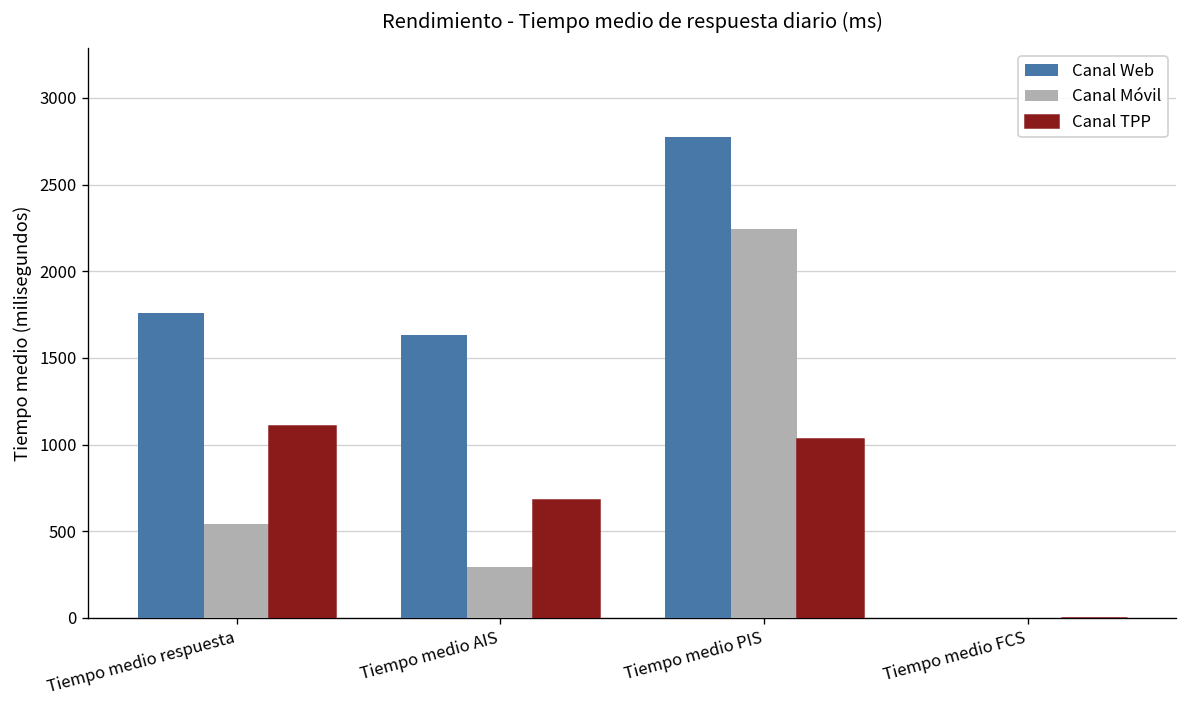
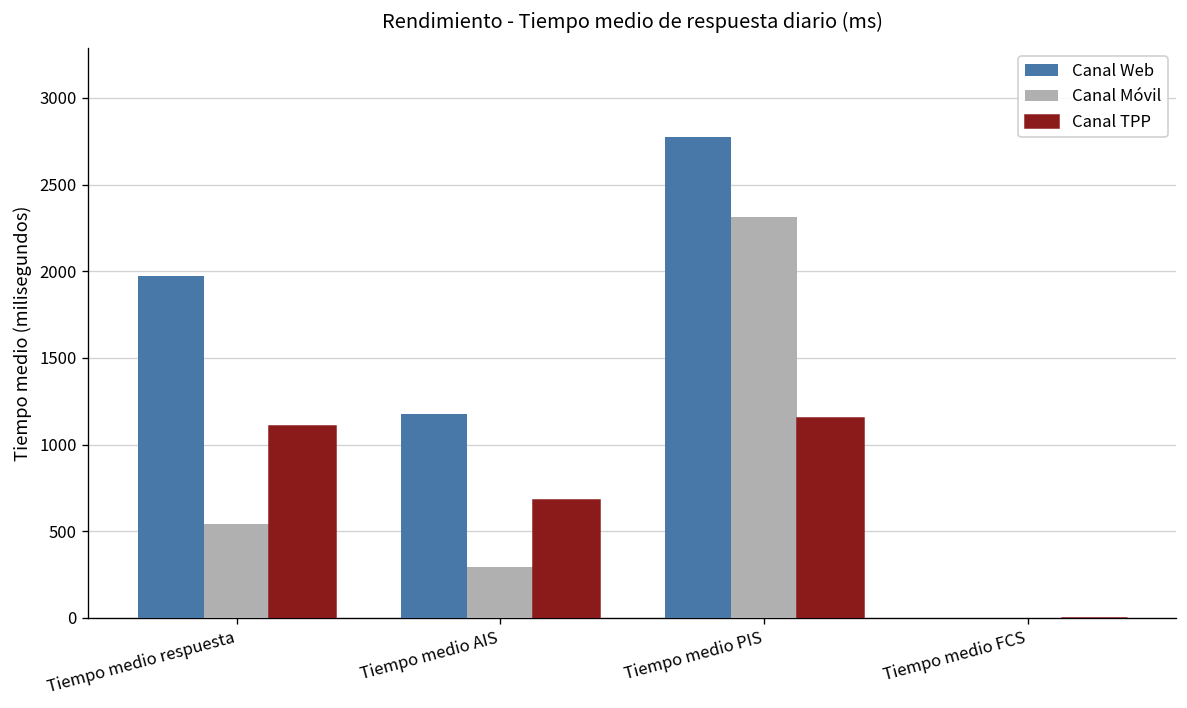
  {
    "Canal Web": {
-     "Tiempo medio respuesta": 1760,
-     "Tiempo medio AIS": 1640,
+     "Tiempo medio respuesta": 1970,
+     "Tiempo medio AIS": 1180,
      "Tiempo medio PIS": 2770,
      "Tiempo medio FCS": 0
    },
    "Canal Móvil": {
      "Tiempo medio respuesta": 540,
      "Tiempo medio AIS": 300,
-     "Tiempo medio PIS": 2250,
+     "Tiempo medio PIS": 2310,
      "Tiempo medio FCS": 0
    },
    "Canal TPP": {
      "Tiempo medio respuesta": 1110,
      "Tiempo medio AIS": 680,
-     "Tiempo medio PIS": 1030,
+     "Tiempo medio PIS": 1160,
      "Tiempo medio FCS": 0
    }
  }
